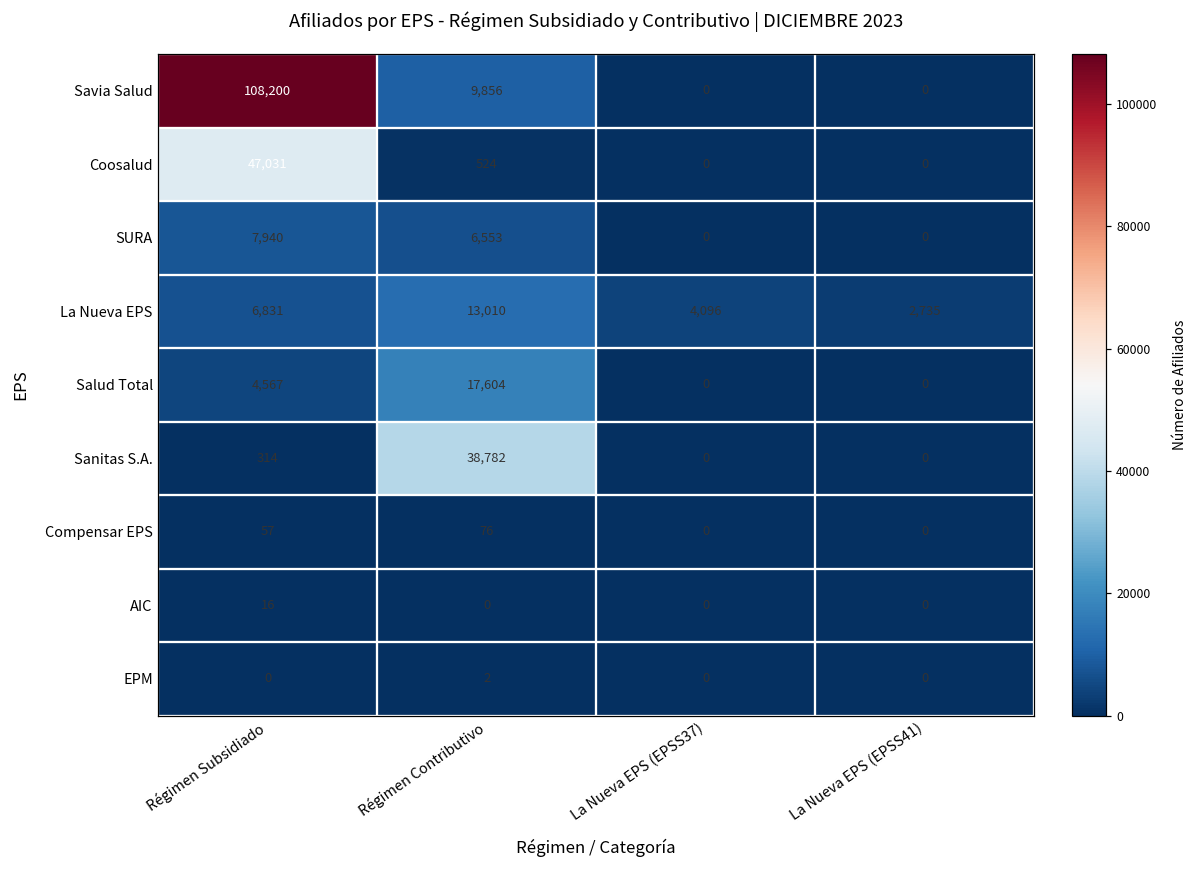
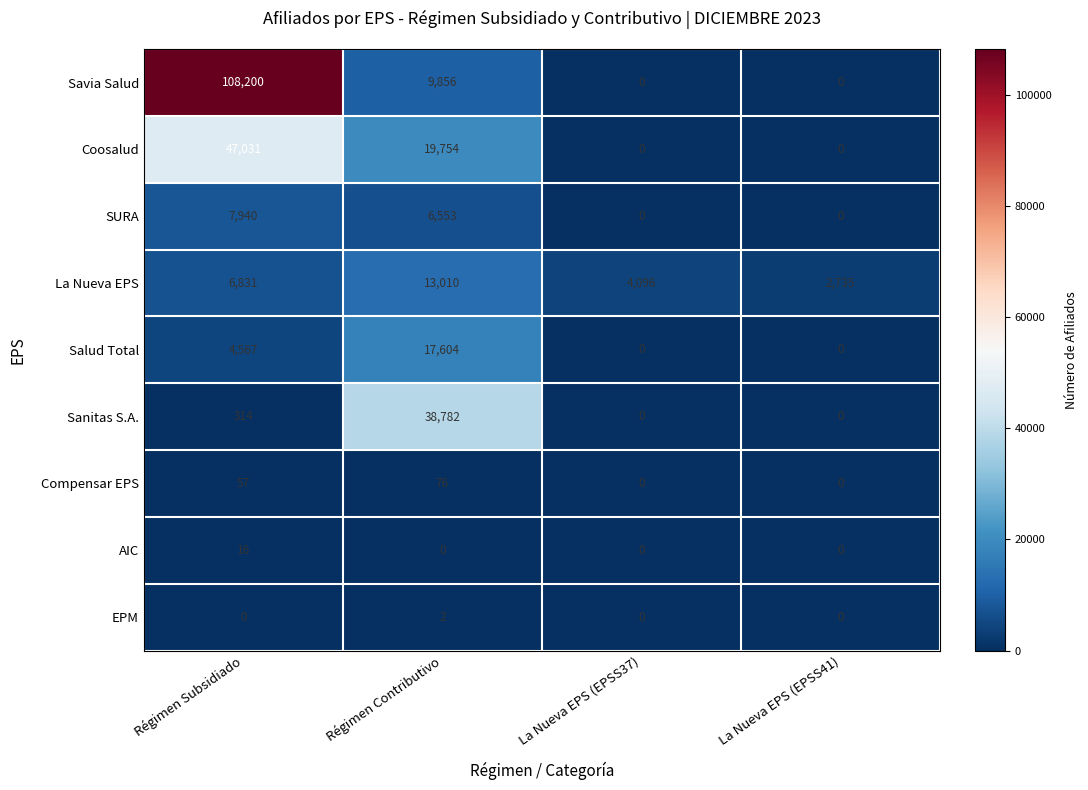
  {
    "Savia Salud": {
      "Régimen Subsidiado": "108,200",
      "Régimen Contributivo": "9,856"
    },
    "Coosalud": {
-     "Régimen Contributivo": "524"
+     "Régimen Contributivo": "19,754"
    },
    "SURA": {
      "Régimen Subsidiado": "7,940",
      "Régimen Contributivo": "6,553"
    },
    "La Nueva EPS": {
      "Régimen Subsidiado": "6,831",
      "Régimen Contributivo": "13,010",
      "La Nueva EPS (EPSS37)": "4,096",
      "La Nueva EPS (EPSS41)": "2,735"
    },
    "Salud Total": {
      "Régimen Subsidiado": "4,567",
      "Régimen Contributivo": "17,604"
    },
    "Sanitas S.A.": {
      "Régimen Contributivo": "38,782"
    }
  }
